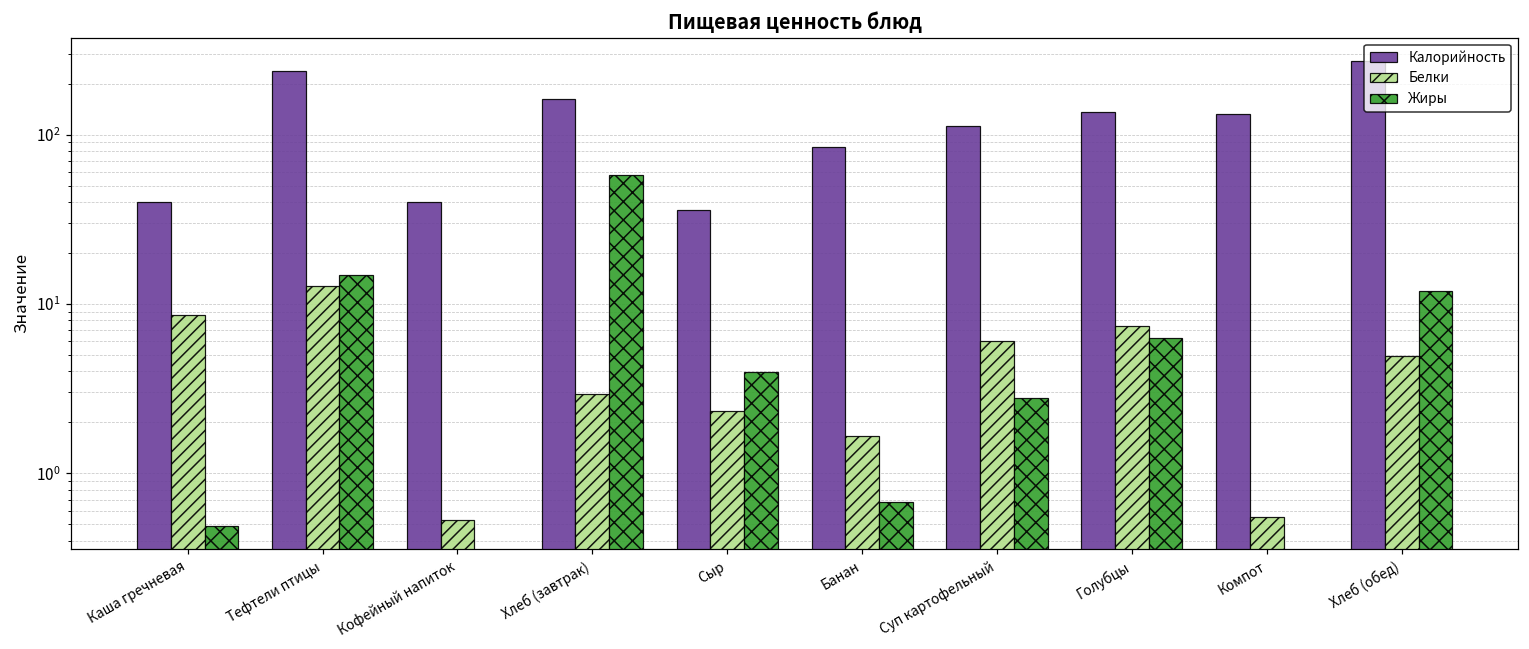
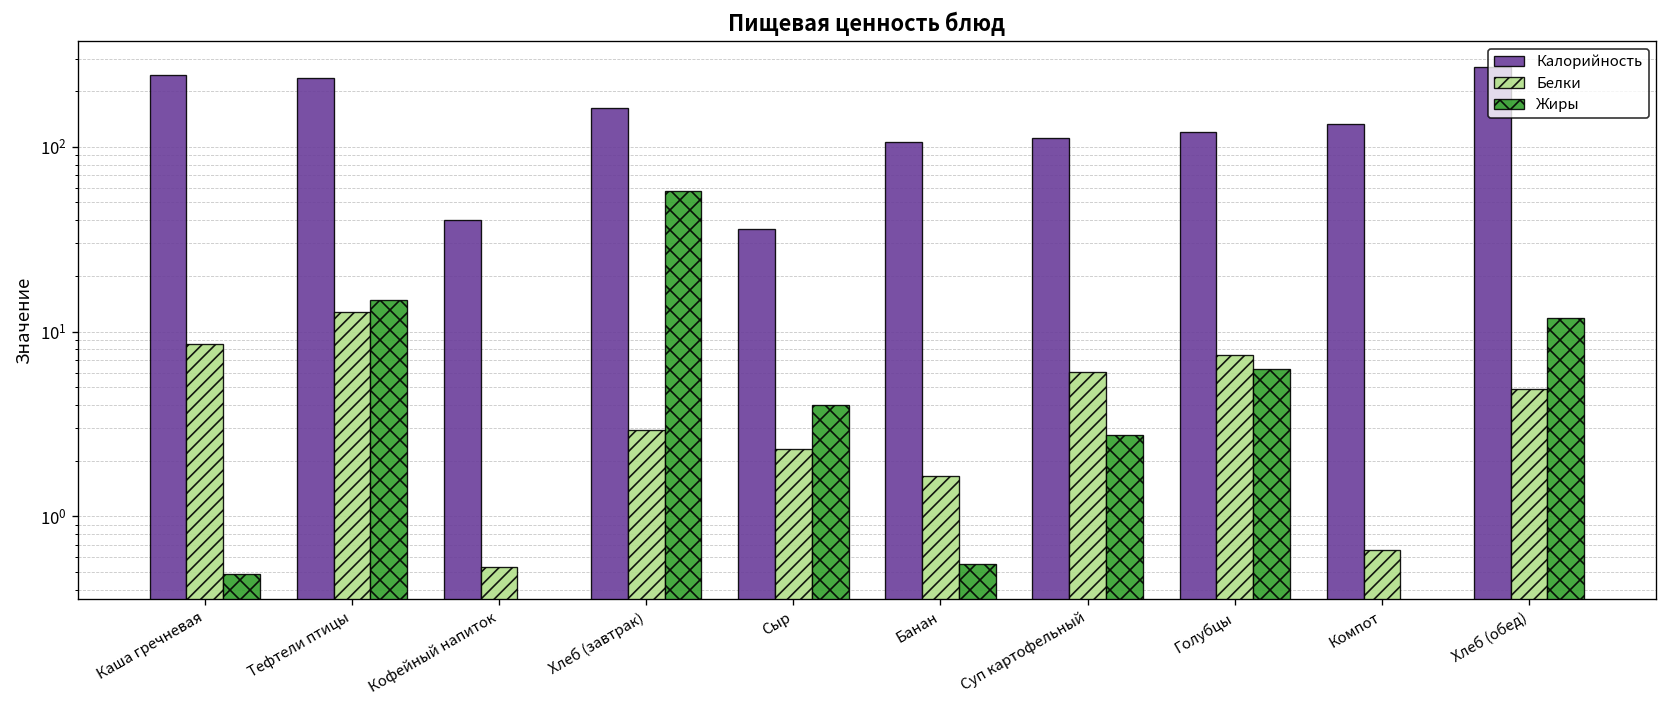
  {
    "Калорийность": {
-     "Каша гречневая": 40,
+     "Каша гречневая": 240,
      "Тефтели птицы": 240,
      "Кофейный напиток": 40,
      "Хлеб (завтрак)": 160,
      "Сыр": 36,
-     "Банан": 80,
+     "Банан": 110,
      "Суп картофельный": 110,
-     "Голубцы": 140,
+     "Голубцы": 120,
      "Компот": 130
    },
    "Белки": {
      "Каша гречневая": 9,
      "Тефтели птицы": 13,
      "Кофейный напиток": 0.53,
      "Хлеб (завтрак)": 2.9,
      "Сыр": 2.3,
      "Банан": 1.7,
      "Суп картофельный": 6.1,
      "Голубцы": 7,
-     "Компот": 0.55,
+     "Компот": 0.66,
      "Хлеб (обед)": 4.9
    },
    "Жиры": {
      "Каша гречневая": 0.49,
      "Тефтели птицы": 15,
      "Хлеб (завтрак)": 57,
      "Сыр": 4.0,
-     "Банан": 0.7,
+     "Банан": 0.55,
      "Суп картофельный": 2.8,
      "Голубцы": 6.3,
      "Хлеб (обед)": 12
    }
  }
